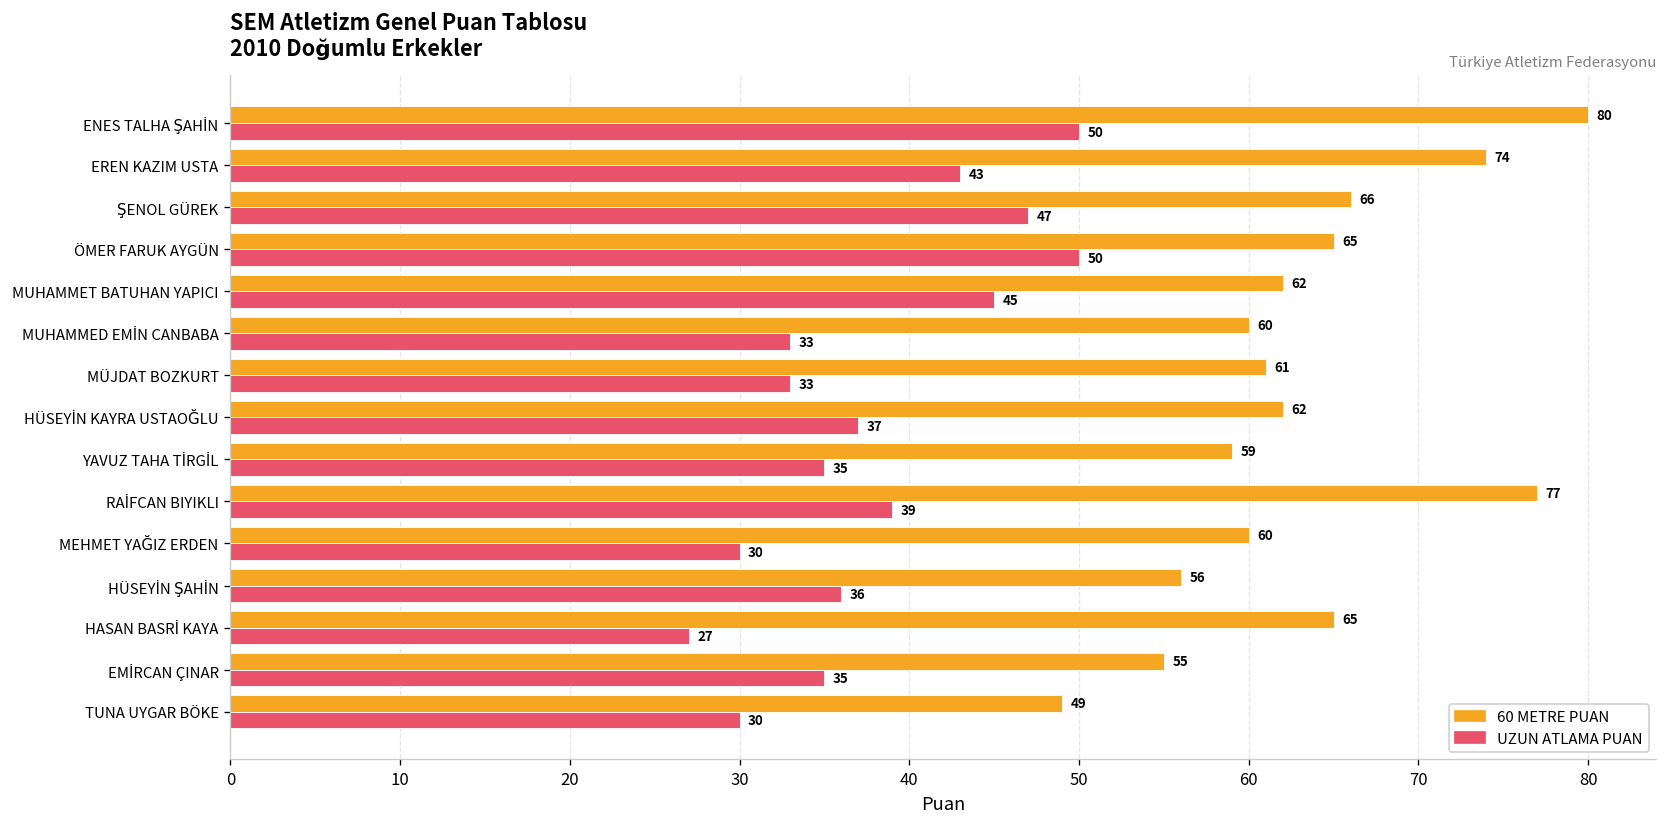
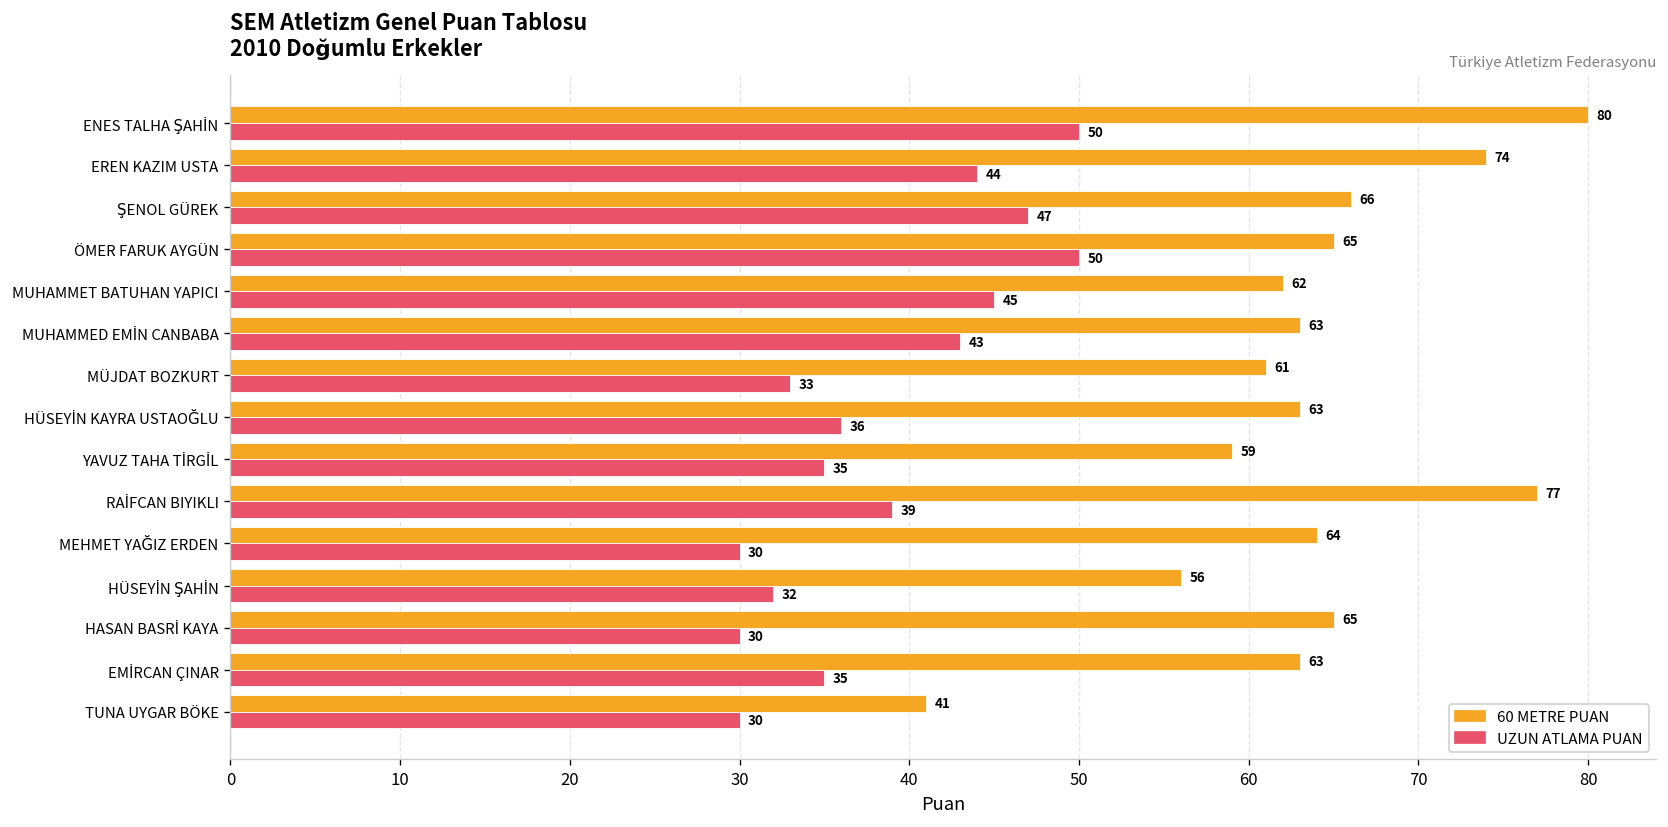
  {
    "60 METRE PUAN": {
      "ENES TALHA ŞAHİN": 80,
      "EREN KAZIM USTA": 74,
      "ŞENOL GÜREK": 66,
      "ÖMER FARUK AYGÜN": 65,
      "MUHAMMET BATUHAN YAPICI": 62,
-     "MUHAMMED EMİN CANBABA": 60,
+     "MUHAMMED EMİN CANBABA": 63,
      "MÜJDAT BOZKURT": 61,
-     "HÜSEYİN KAYRA USTAOĞLU": 62,
+     "HÜSEYİN KAYRA USTAOĞLU": 63,
      "YAVUZ TAHA TİRGİL": 59,
      "RAİFCAN BIYIKLI": 77,
-     "MEHMET YAĞIZ ERDEN": 60,
+     "MEHMET YAĞIZ ERDEN": 64,
      "HÜSEYİN ŞAHİN": 56,
      "HASAN BASRİ KAYA": 65,
-     "EMİRCAN ÇINAR": 55,
-     "TUNA UYGAR BÖKE": 49
+     "EMİRCAN ÇINAR": 63,
+     "TUNA UYGAR BÖKE": 41
    },
    "UZUN ATLAMA PUAN": {
      "ENES TALHA ŞAHİN": 50,
-     "EREN KAZIM USTA": 43,
+     "EREN KAZIM USTA": 44,
      "ŞENOL GÜREK": 47,
      "ÖMER FARUK AYGÜN": 50,
      "MUHAMMET BATUHAN YAPICI": 45,
-     "MUHAMMED EMİN CANBABA": 33,
+     "MUHAMMED EMİN CANBABA": 43,
      "MÜJDAT BOZKURT": 33,
-     "HÜSEYİN KAYRA USTAOĞLU": 37,
+     "HÜSEYİN KAYRA USTAOĞLU": 36,
      "YAVUZ TAHA TİRGİL": 35,
      "RAİFCAN BIYIKLI": 39,
      "MEHMET YAĞIZ ERDEN": 30,
-     "HÜSEYİN ŞAHİN": 36,
-     "HASAN BASRİ KAYA": 27,
+     "HÜSEYİN ŞAHİN": 32,
+     "HASAN BASRİ KAYA": 30,
      "EMİRCAN ÇINAR": 35,
      "TUNA UYGAR BÖKE": 30
    }
  }
